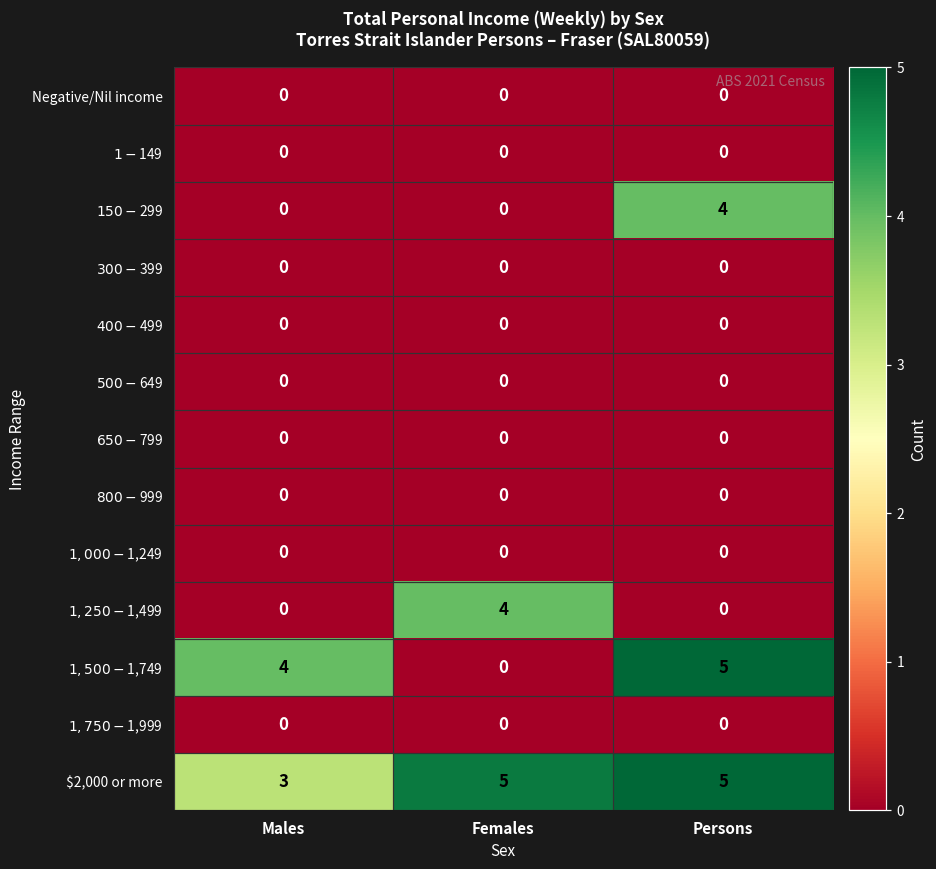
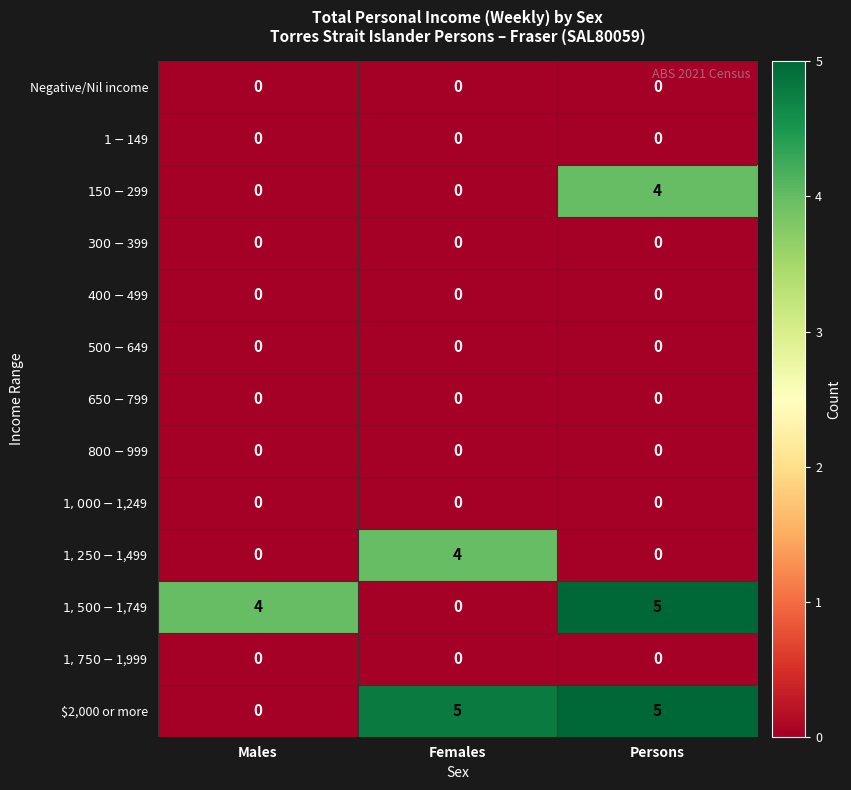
  {
    "Negative/Nil income": {
      "Males": 0,
      "Females": 0
    },
    "$2,000 or more": {
-     "Males": 3,
+     "Males": 0,
      "Females": 5,
      "Persons": 5
    }
  }
